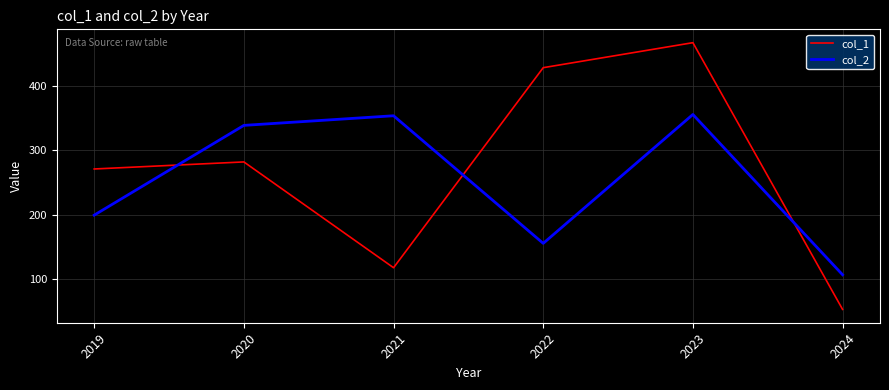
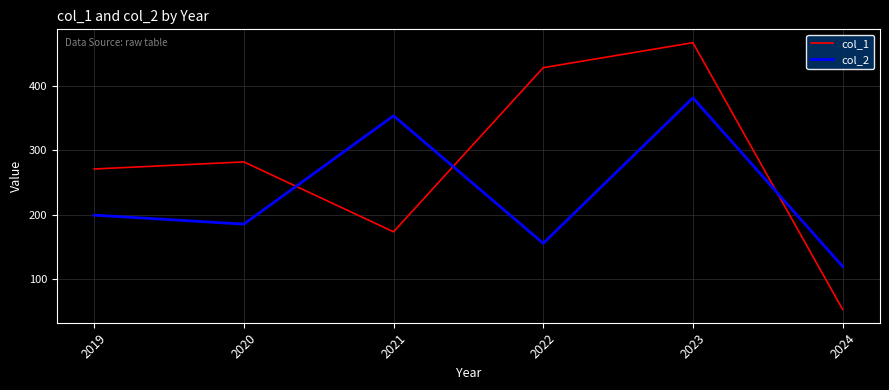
  {
    "col_1": {
      "2019": 270,
      "2020": 280,
-     "2021": 120,
+     "2021": 170,
      "2022": 430,
      "2023": 470,
      "2024": 50
    },
    "col_2": {
      "2019": 200,
-     "2020": 340,
+     "2020": 190,
      "2021": 350,
      "2022": 160,
-     "2023": 360,
-     "2024": 110
+     "2023": 380,
+     "2024": 120
    }
  }
